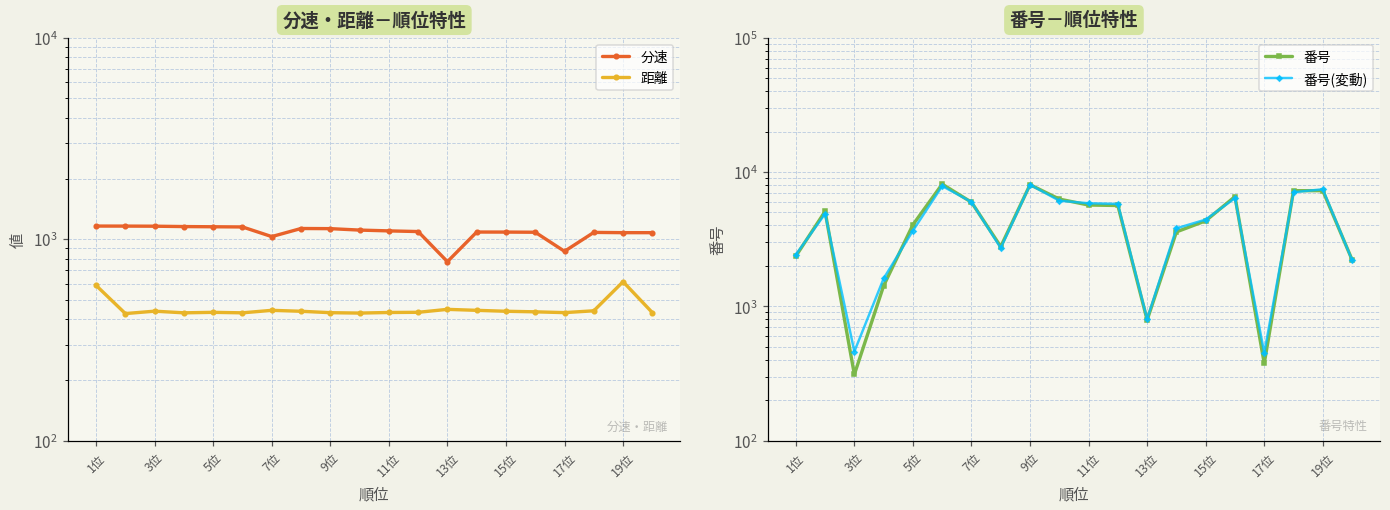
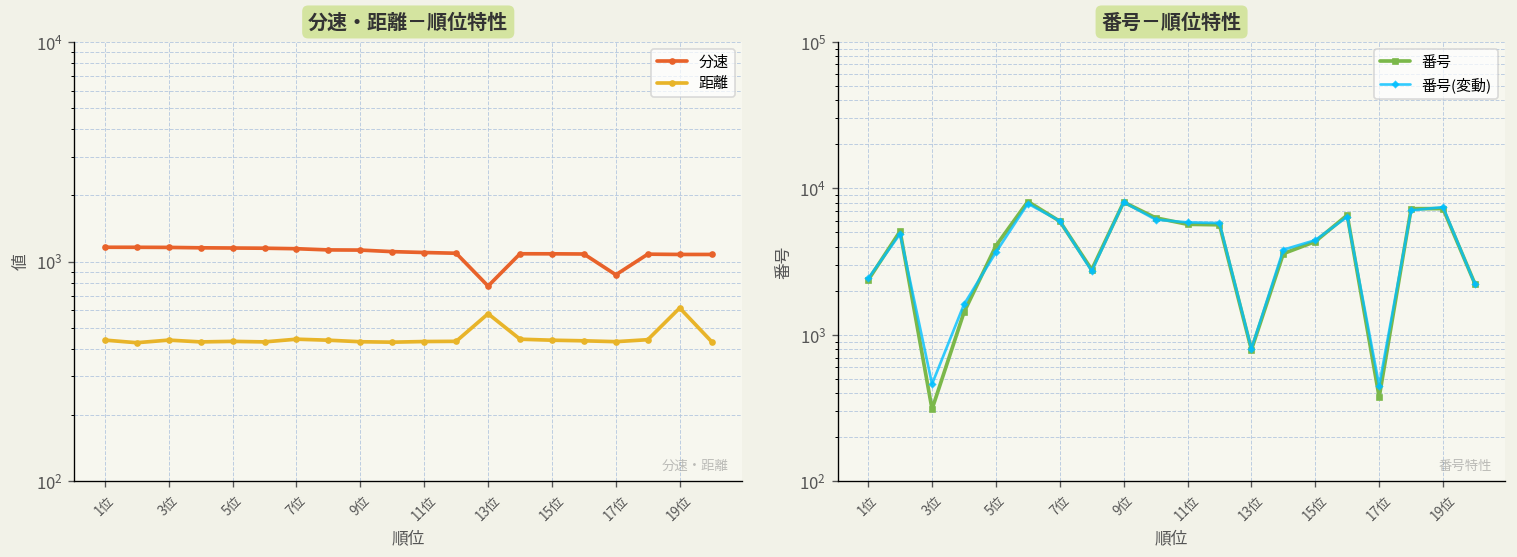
  {
    "分速・距離－順位特性": {
      "分速": {
        "1位": 1200,
        "3位": 1200,
        "5位": 1200,
-       "7位": 1000,
+       "7位": 1100,
        "9位": 1100,
        "11位": 1100,
        "13位": 770,
        "15位": 1100,
        "17位": 900,
        "19位": 1100
      },
      "距離": {
-       "1位": 590,
+       "1位": 440,
        "3位": 440,
        "5位": 430,
        "7位": 440,
        "9位": 430,
        "11位": 430,
-       "13位": 450,
+       "13位": 580,
        "15位": 440,
        "17位": 430,
        "19位": 620
      }
    },
    "番号－順位特性": {
      "番号": {
        "3位": 310,
        "5位": 4000,
        "17位": 380
      },
      "番号(変動)": {
        "3位": 460,
        "5位": 3700,
        "17位": 450
      }
    }
  }
